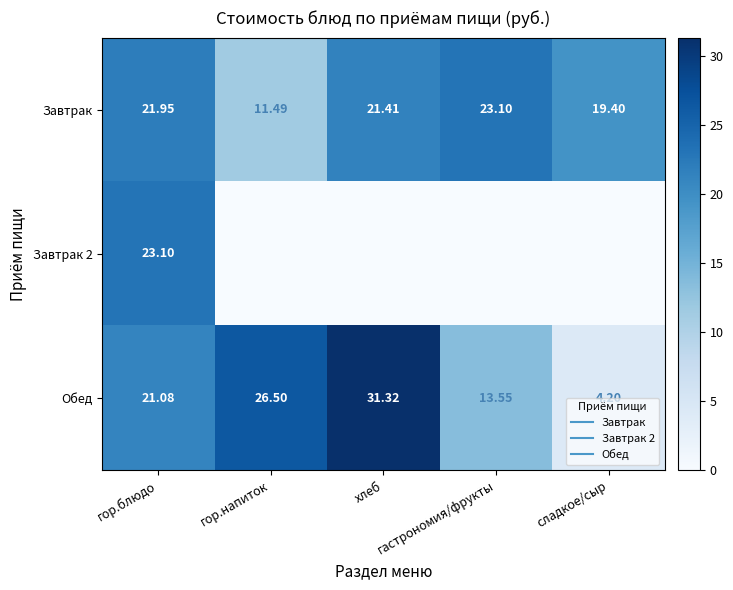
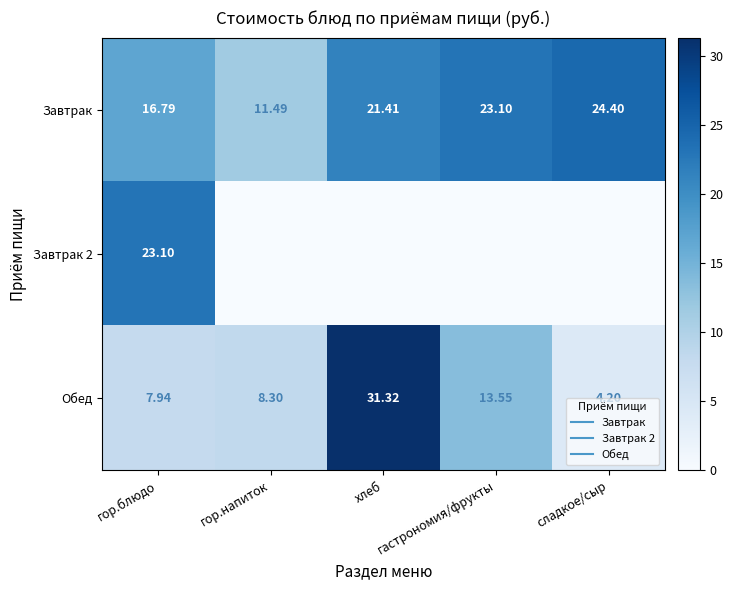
  {
    "Завтрак": {
-     "гор.блюдо": 21.95,
+     "гор.блюдо": 16.79,
      "гор.напиток": 11.49,
      "хлеб": 21.41,
      "гастрономия/фрукты": 23.10,
-     "сладкое/сыр": 19.40
+     "сладкое/сыр": 24.40
    },
    "Завтрак 2": {
      "гор.блюдо": 23.10
    },
    "Обед": {
-     "гор.блюдо": 21.08,
-     "гор.напиток": 26.50,
+     "гор.блюдо": 7.94,
+     "гор.напиток": 8.30,
      "хлеб": 31.32,
      "гастрономия/фрукты": 13.55
    }
  }
